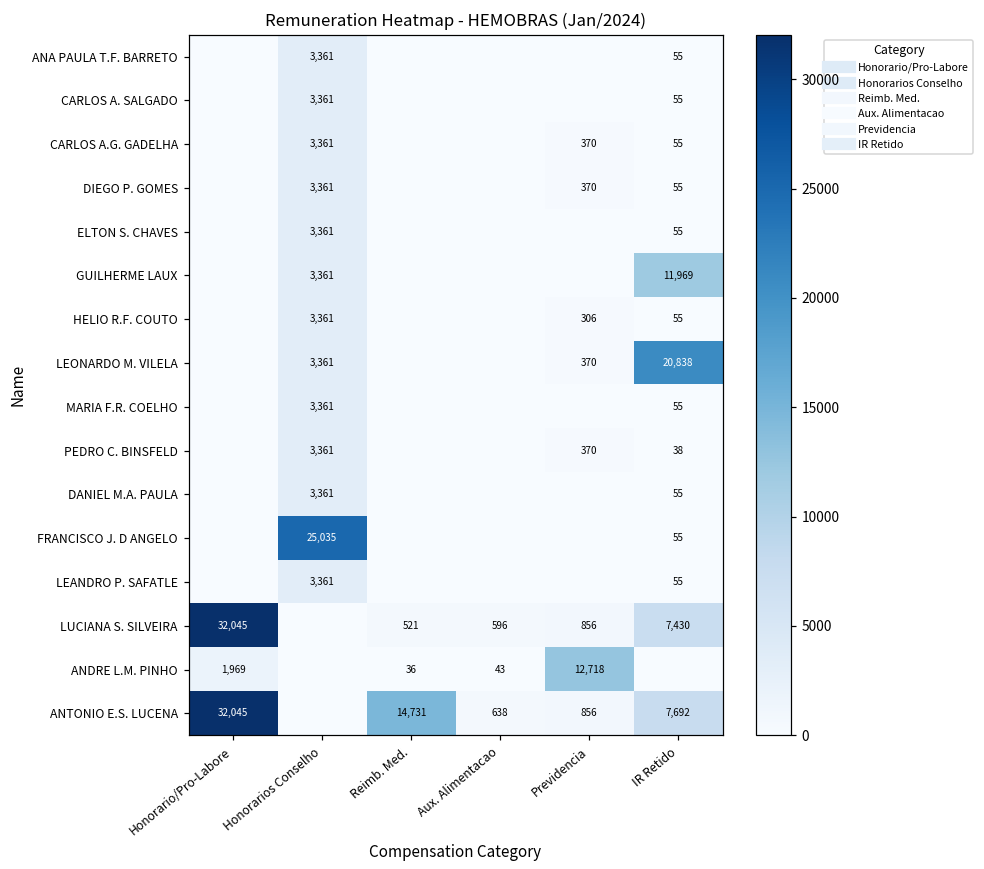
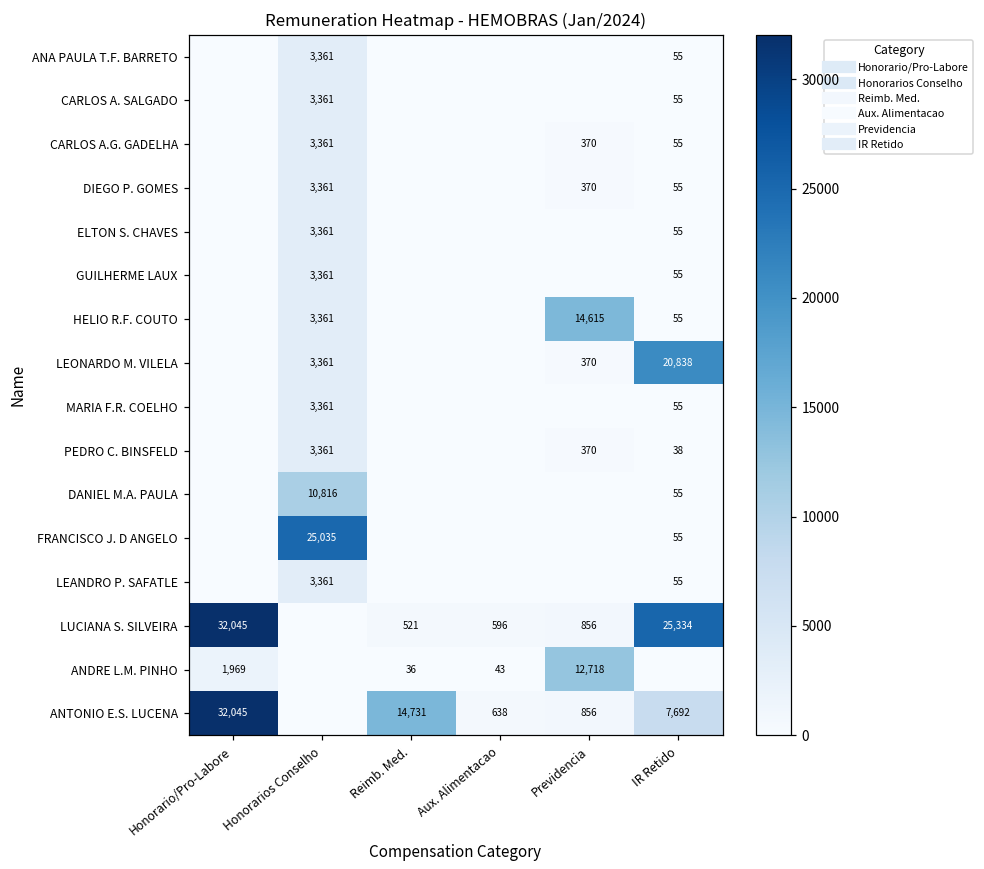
  {
    "ANA PAULA T.F. BARRETO": {
      "Honorarios Conselho": "3,361",
      "IR Retido": "55"
    },
    "CARLOS A. SALGADO": {
      "Honorarios Conselho": "3,361",
      "IR Retido": "55"
    },
    "CARLOS A.G. GADELHA": {
      "Honorarios Conselho": "3,361",
      "Previdencia": "370",
      "IR Retido": "55"
    },
    "DIEGO P. GOMES": {
      "Honorarios Conselho": "3,361",
      "Previdencia": "370",
      "IR Retido": "55"
    },
    "ELTON S. CHAVES": {
      "Honorarios Conselho": "3,361",
      "IR Retido": "55"
    },
    "GUILHERME LAUX": {
      "Honorarios Conselho": "3,361",
-     "IR Retido": "11,969"
+     "IR Retido": "55"
    },
    "HELIO R.F. COUTO": {
      "Honorarios Conselho": "3,361",
-     "Previdencia": "306",
+     "Previdencia": "14,615",
      "IR Retido": "55"
    },
    "LEONARDO M. VILELA": {
      "Honorarios Conselho": "3,361",
      "Previdencia": "370",
      "IR Retido": "20,838"
    },
    "MARIA F.R. COELHO": {
      "Honorarios Conselho": "3,361",
      "IR Retido": "55"
    },
    "PEDRO C. BINSFELD": {
      "Honorarios Conselho": "3,361",
      "Previdencia": "370",
      "IR Retido": "38"
    },
    "DANIEL M.A. PAULA": {
-     "Honorarios Conselho": "3,361",
+     "Honorarios Conselho": "10,816",
      "IR Retido": "55"
    },
    "FRANCISCO J. D ANGELO": {
      "Honorarios Conselho": "25,035",
      "IR Retido": "55"
    },
    "LEANDRO P. SAFATLE": {
      "Honorarios Conselho": "3,361",
      "IR Retido": "55"
    },
    "LUCIANA S. SILVEIRA": {
      "Honorario/Pro-Labore": "32,045",
      "Reimb. Med.": "521",
      "Aux. Alimentacao": "596",
      "Previdencia": "856",
-     "IR Retido": "7,430"
+     "IR Retido": "25,334"
    },
    "ANDRE L.M. PINHO": {
      "Honorario/Pro-Labore": "1,969",
      "Reimb. Med.": "36",
      "Aux. Alimentacao": "43",
      "Previdencia": "12,718"
    },
    "ANTONIO E.S. LUCENA": {
      "Honorario/Pro-Labore": "32,045",
      "Reimb. Med.": "14,731",
      "Aux. Alimentacao": "638",
      "Previdencia": "856",
      "IR Retido": "7,692"
    }
  }
